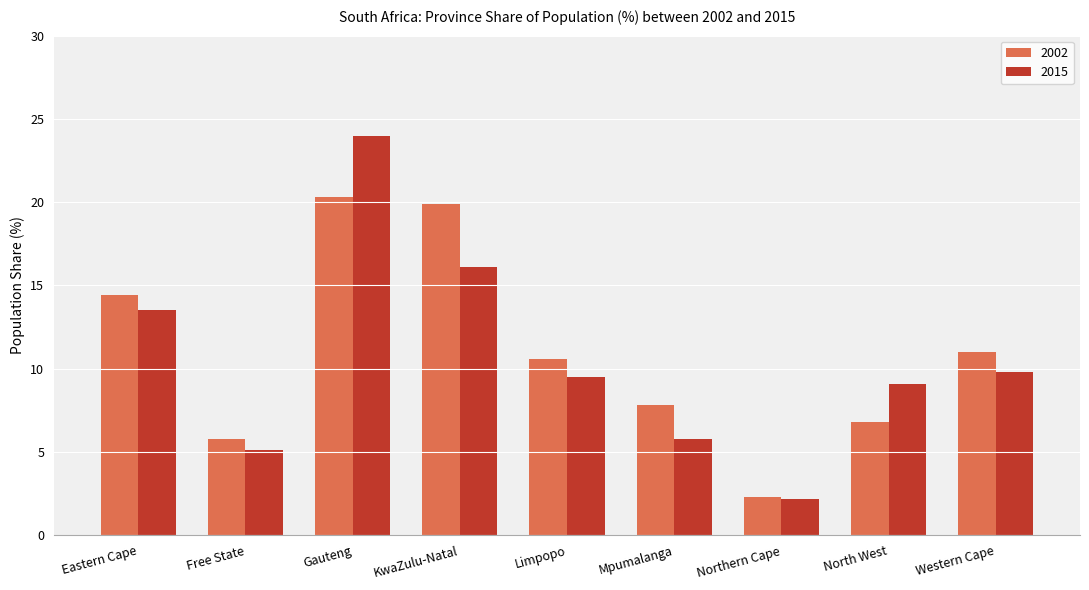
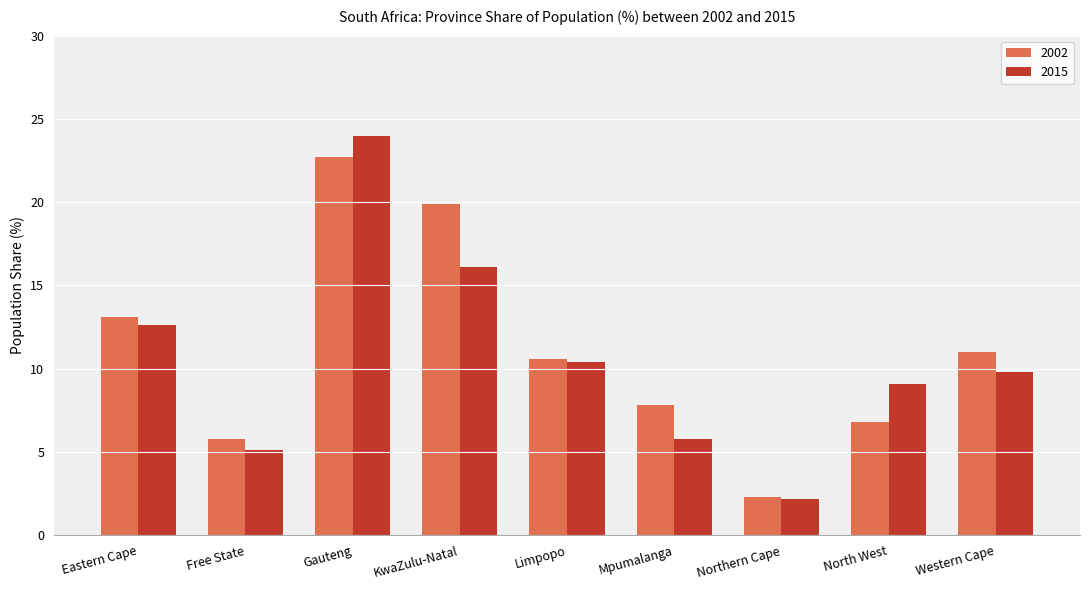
  {
    "2002": {
-     "Eastern Cape": 14.4,
+     "Eastern Cape": 13.1,
      "Free State": 5.8,
-     "Gauteng": 20.3,
+     "Gauteng": 22.7,
      "KwaZulu-Natal": 19.9,
      "Limpopo": 10.6,
      "Mpumalanga": 7.8,
      "Northern Cape": 2.3,
      "North West": 6.8,
      "Western Cape": 11.0
    },
    "2015": {
-     "Eastern Cape": 13.5,
+     "Eastern Cape": 12.6,
      "Free State": 5.1,
      "Gauteng": 24.0,
      "KwaZulu-Natal": 16.1,
-     "Limpopo": 9.5,
+     "Limpopo": 10.4,
      "Mpumalanga": 5.8,
      "Northern Cape": 2.2,
      "North West": 9.1,
      "Western Cape": 9.8
    }
  }
